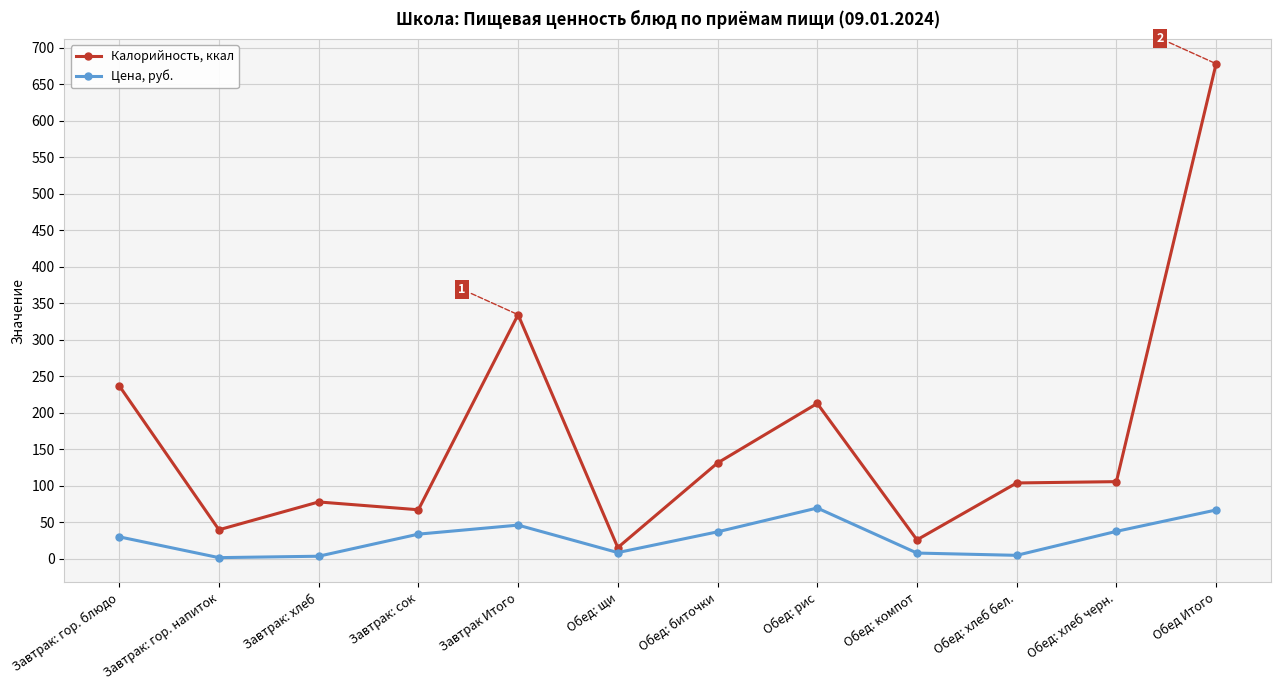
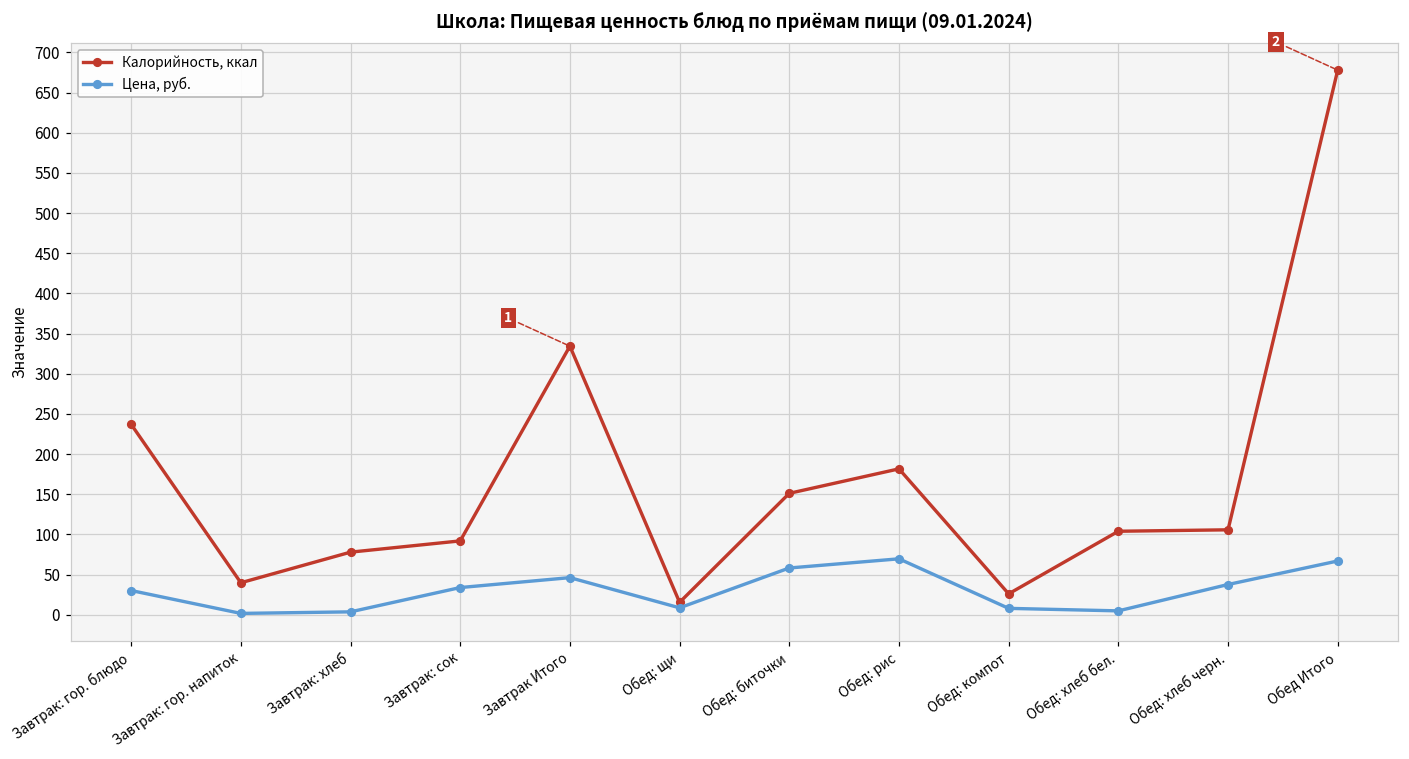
  {
    "Калорийность, ккал": {
      "Завтрак: гор. блюдо": 240,
      "Завтрак: гор. напиток": 40,
      "Завтрак: хлеб": 80,
-     "Завтрак: сок": 70,
+     "Завтрак: сок": 90,
      "Завтрак Итого": 330,
      "Обед: щи": 20,
-     "Обед: биточки": 130,
-     "Обед: рис": 210,
+     "Обед: биточки": 150,
+     "Обед: рис": 180,
      "Обед: компот": 30,
      "Обед: хлеб бел.": 100,
      "Обед: хлеб черн.": 110,
      "Обед Итого": 680
    },
    "Цена, руб.": {
      "Завтрак: гор. блюдо": 30,
      "Завтрак: гор. напиток": 0,
      "Завтрак: хлеб": 0,
      "Завтрак: сок": 30,
      "Завтрак Итого": 50,
      "Обед: щи": 10,
-     "Обед: биточки": 40,
+     "Обед: биточки": 60,
      "Обед: рис": 70,
      "Обед: компот": 10,
      "Обед: хлеб бел.": 0,
      "Обед: хлеб черн.": 40,
      "Обед Итого": 70
    }
  }
